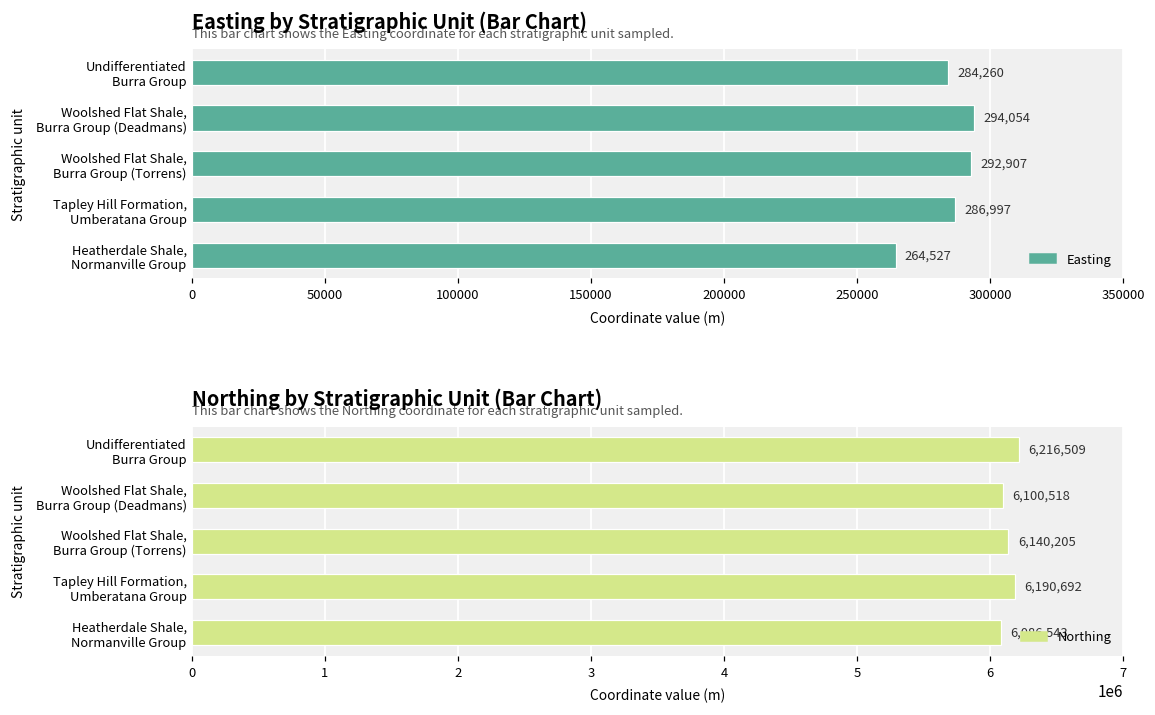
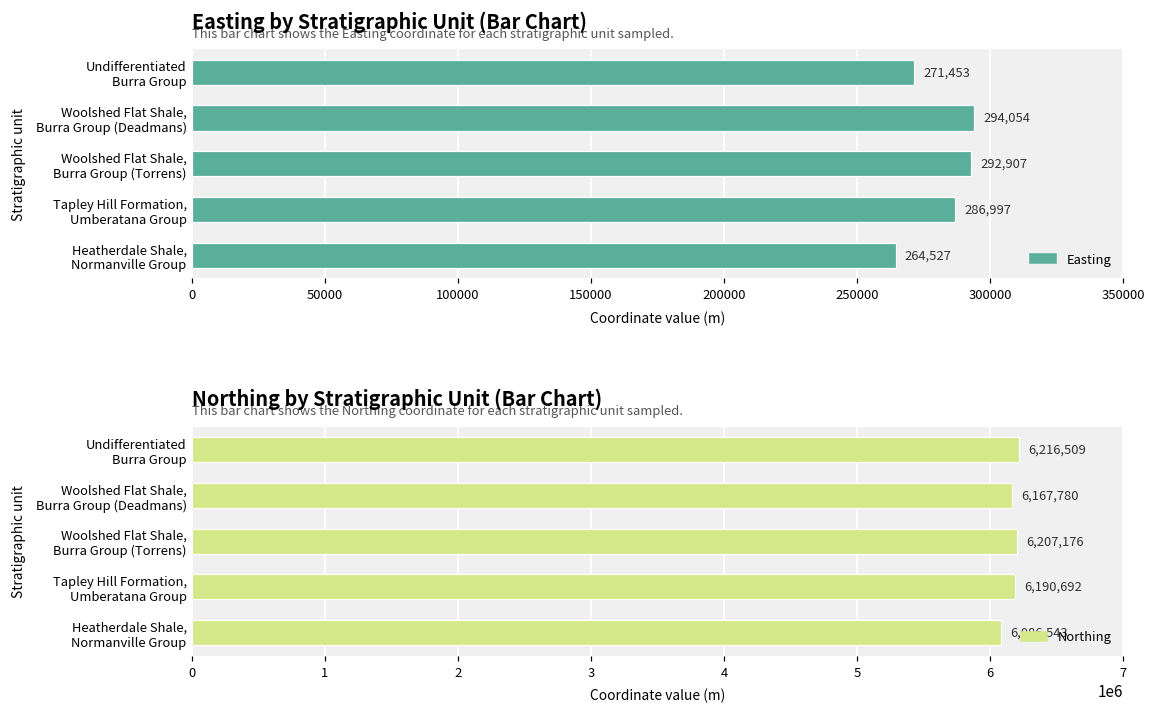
  {
    "Easting by Stratigraphic Unit (Bar Chart)": {
-     "Undifferentiated Burra Group": "284,260",
+     "Undifferentiated Burra Group": "271,453",
      "Woolshed Flat Shale, Burra Group (Deadmans)": "294,054",
      "Woolshed Flat Shale, Burra Group (Torrens)": "292,907",
      "Tapley Hill Formation, Umberatana Group": "286,997",
      "Heatherdale Shale, Normanville Group": "264,527"
    },
    "Northing by Stratigraphic Unit (Bar Chart)": {
      "Undifferentiated Burra Group": "6,216,509",
-     "Woolshed Flat Shale, Burra Group (Deadmans)": "6,100,518",
-     "Woolshed Flat Shale, Burra Group (Torrens)": "6,140,205",
+     "Woolshed Flat Shale, Burra Group (Deadmans)": "6,167,780",
+     "Woolshed Flat Shale, Burra Group (Torrens)": "6,207,176",
      "Tapley Hill Formation, Umberatana Group": "6,190,692",
      "Heatherdale Shale, Normanville Group": "6,086,543"
    }
  }
